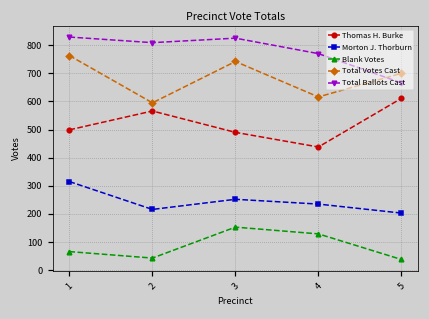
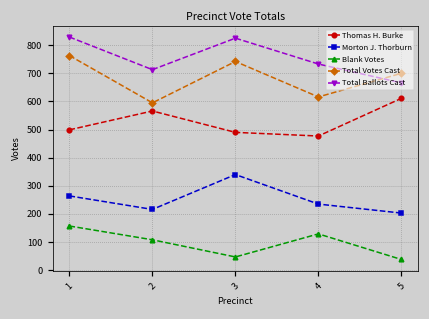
  {
    "Thomas H. Burke": {
      "1": 500,
      "2": 570,
      "3": 490,
-     "4": 440,
+     "4": 480,
      "5": 610
    },
    "Morton J. Thorburn": {
-     "1": 320,
+     "1": 260,
      "2": 220,
-     "3": 250,
+     "3": 340,
      "4": 240,
      "5": 200
    },
    "Blank Votes": {
-     "1": 70,
-     "2": 40,
-     "3": 150,
+     "1": 160,
+     "2": 110,
+     "3": 50,
      "4": 130,
      "5": 40
    },
    "Total Votes Cast": {
      "1": 760,
      "2": 600,
      "3": 740,
      "4": 620
    },
    "Total Ballots Cast": {
      "1": 830,
-     "2": 810,
+     "2": 710,
      "3": 830,
-     "4": 770
+     "4": 730
    }
  }
